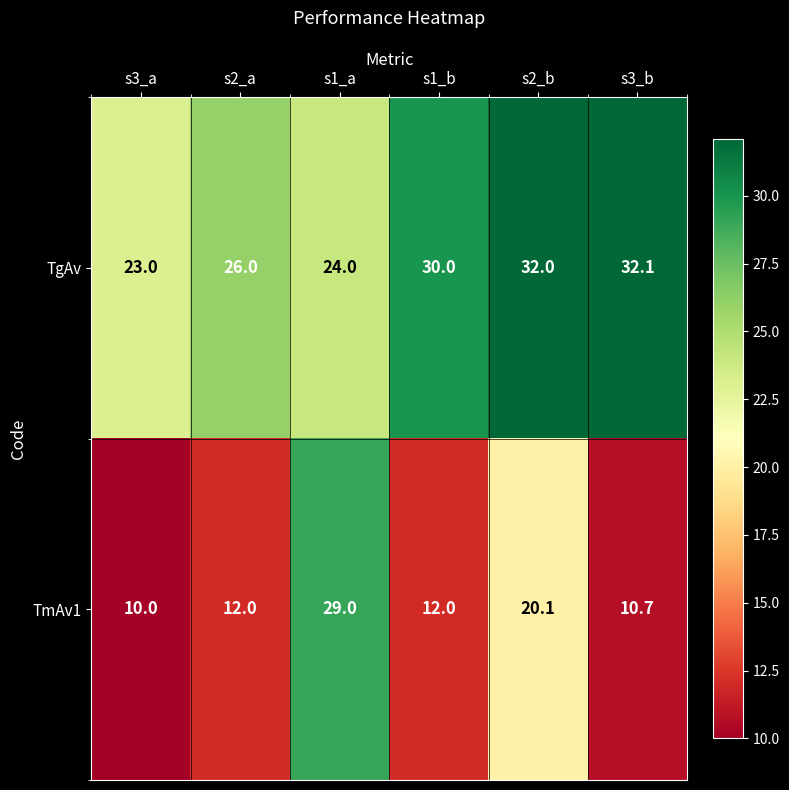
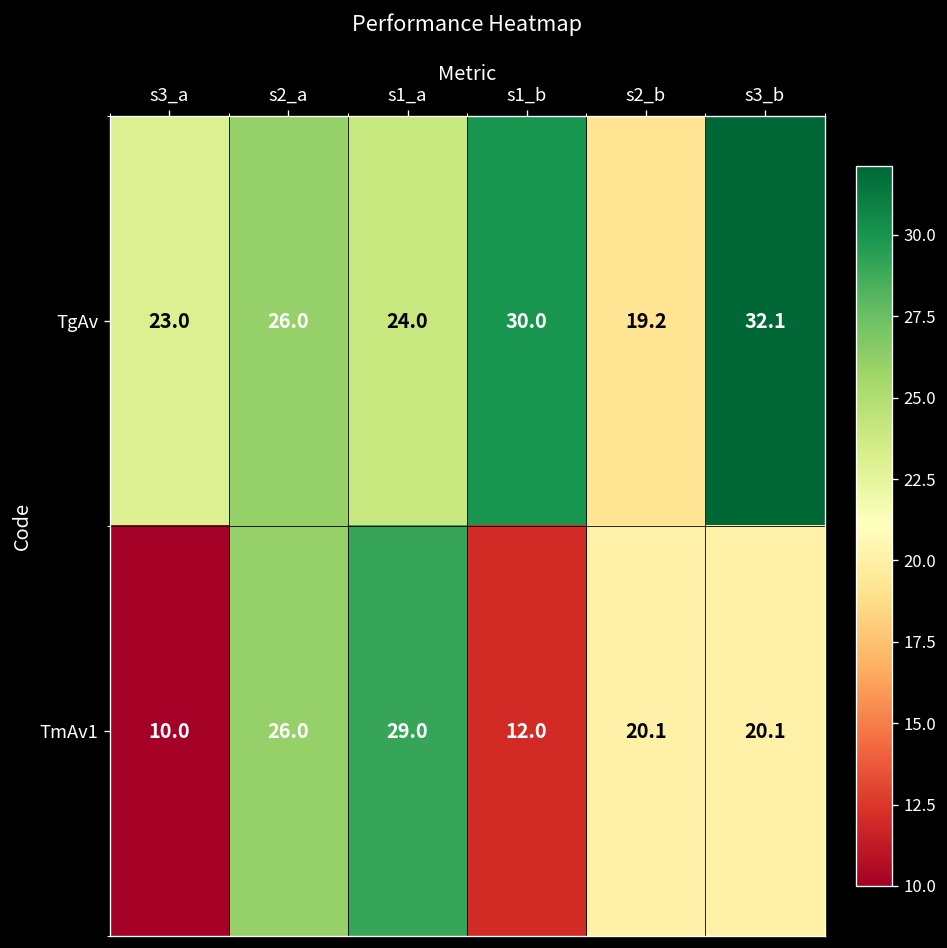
  {
    "TgAv": {
      "s3_a": 23.0,
      "s2_a": 26.0,
      "s1_a": 24.0,
      "s1_b": 30.0,
-     "s2_b": 32.0,
+     "s2_b": 19.2,
      "s3_b": 32.1
    },
    "TmAv1": {
      "s3_a": 10.0,
-     "s2_a": 12.0,
+     "s2_a": 26.0,
      "s1_a": 29.0,
      "s1_b": 12.0,
      "s2_b": 20.1,
-     "s3_b": 10.7
+     "s3_b": 20.1
    }
  }
